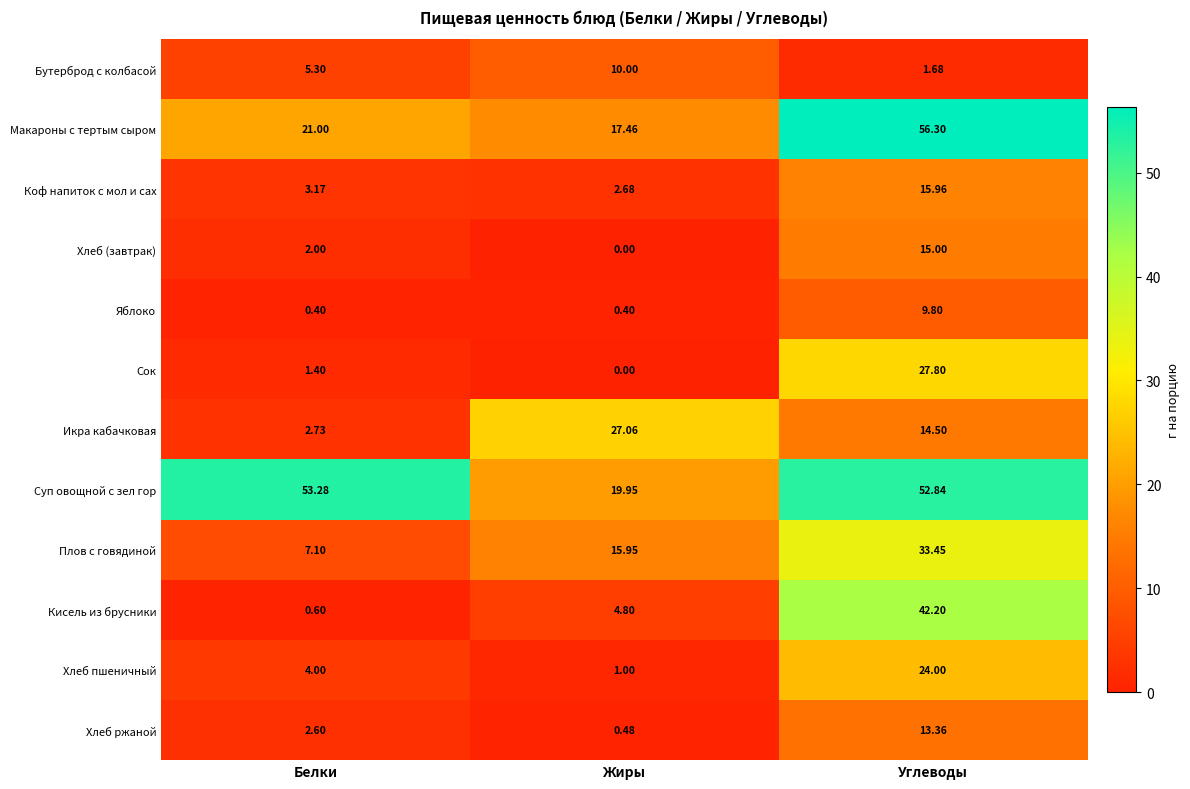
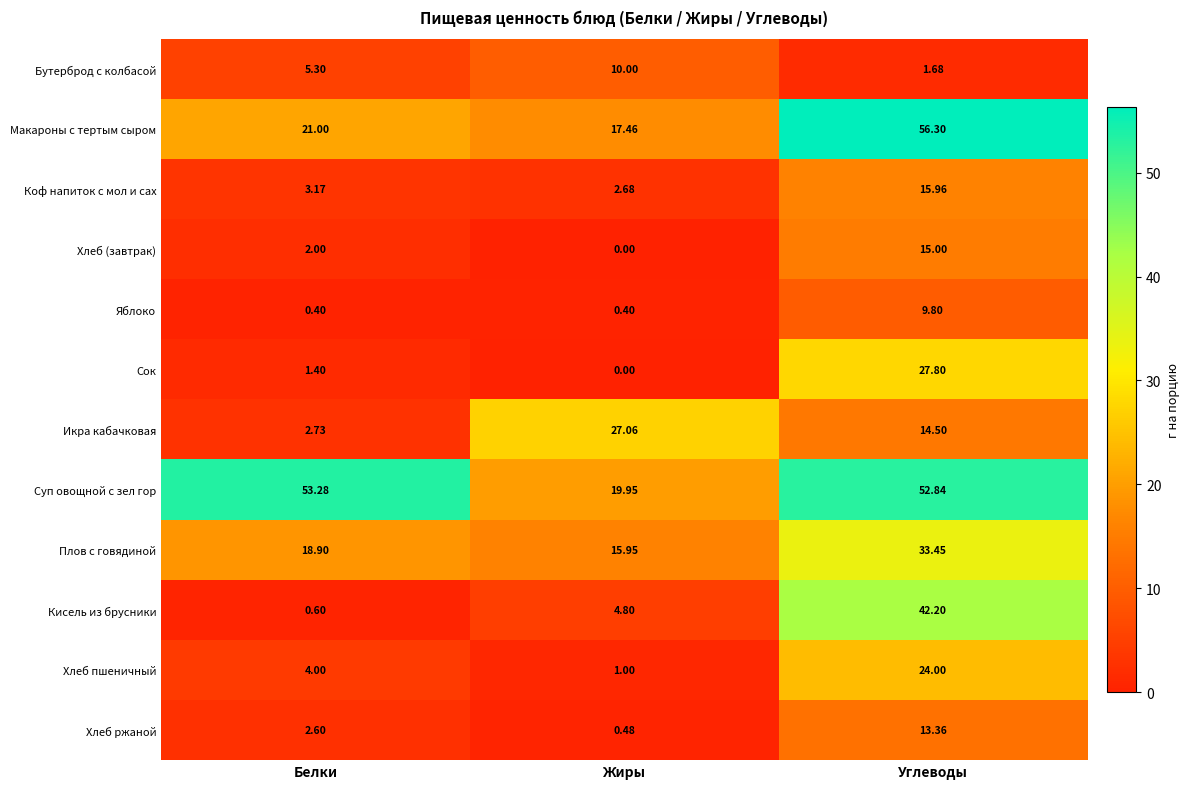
  {
    "Бутерброд с колбасой": {
      "Белки": 5.30,
      "Жиры": 10.00,
      "Углеводы": 1.68
    },
    "Макароны с тертым сыром": {
      "Белки": 21.00,
      "Жиры": 17.46,
      "Углеводы": 56.30
    },
    "Коф напиток с мол и сах": {
      "Белки": 3.17,
      "Жиры": 2.68,
      "Углеводы": 15.96
    },
    "Хлеб (завтрак)": {
      "Белки": 2.00,
      "Жиры": 0.00,
      "Углеводы": 15.00
    },
    "Яблоко": {
      "Белки": 0.40,
      "Жиры": 0.40,
      "Углеводы": 9.80
    },
    "Сок": {
      "Белки": 1.40,
      "Жиры": 0.00,
      "Углеводы": 27.80
    },
    "Икра кабачковая": {
      "Белки": 2.73,
      "Жиры": 27.06,
      "Углеводы": 14.50
    },
    "Суп овощной с зел гор": {
      "Белки": 53.28,
      "Жиры": 19.95,
      "Углеводы": 52.84
    },
    "Плов с говядиной": {
-     "Белки": 7.10,
+     "Белки": 18.90,
      "Жиры": 15.95,
      "Углеводы": 33.45
    },
    "Кисель из брусники": {
      "Белки": 0.60,
      "Жиры": 4.80,
      "Углеводы": 42.20
    },
    "Хлеб пшеничный": {
      "Белки": 4.00,
      "Жиры": 1.00,
      "Углеводы": 24.00
    },
    "Хлеб ржаной": {
      "Белки": 2.60,
      "Жиры": 0.48,
      "Углеводы": 13.36
    }
  }
